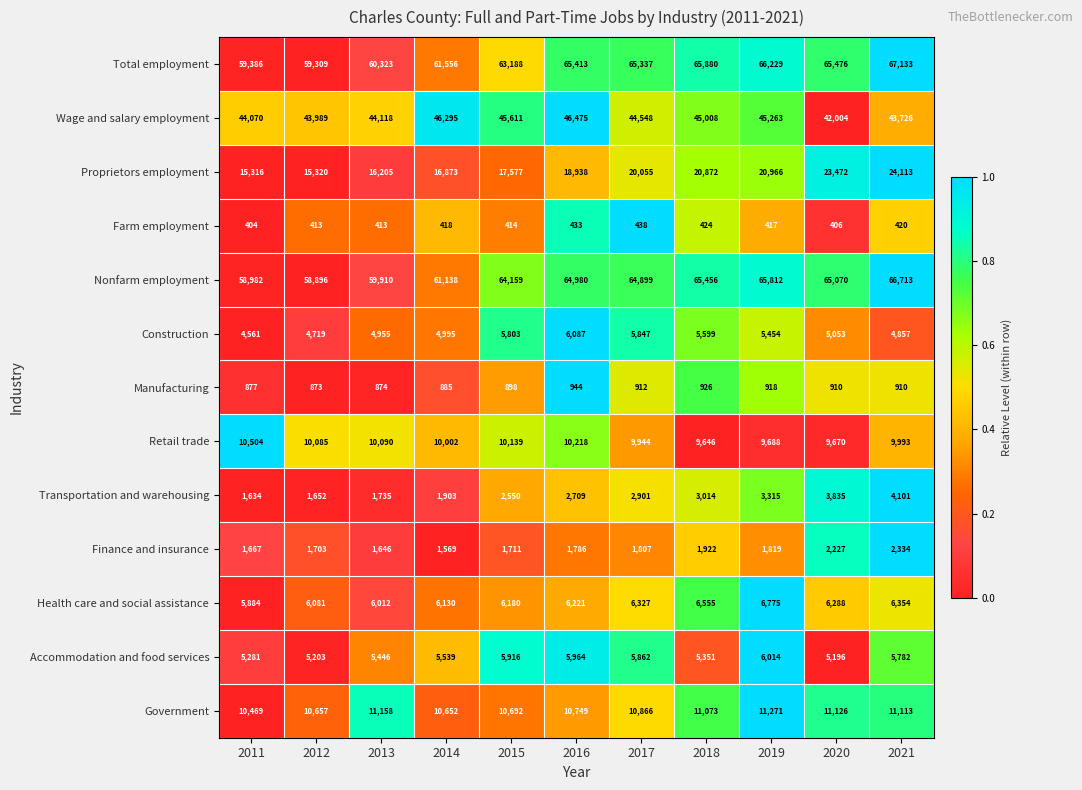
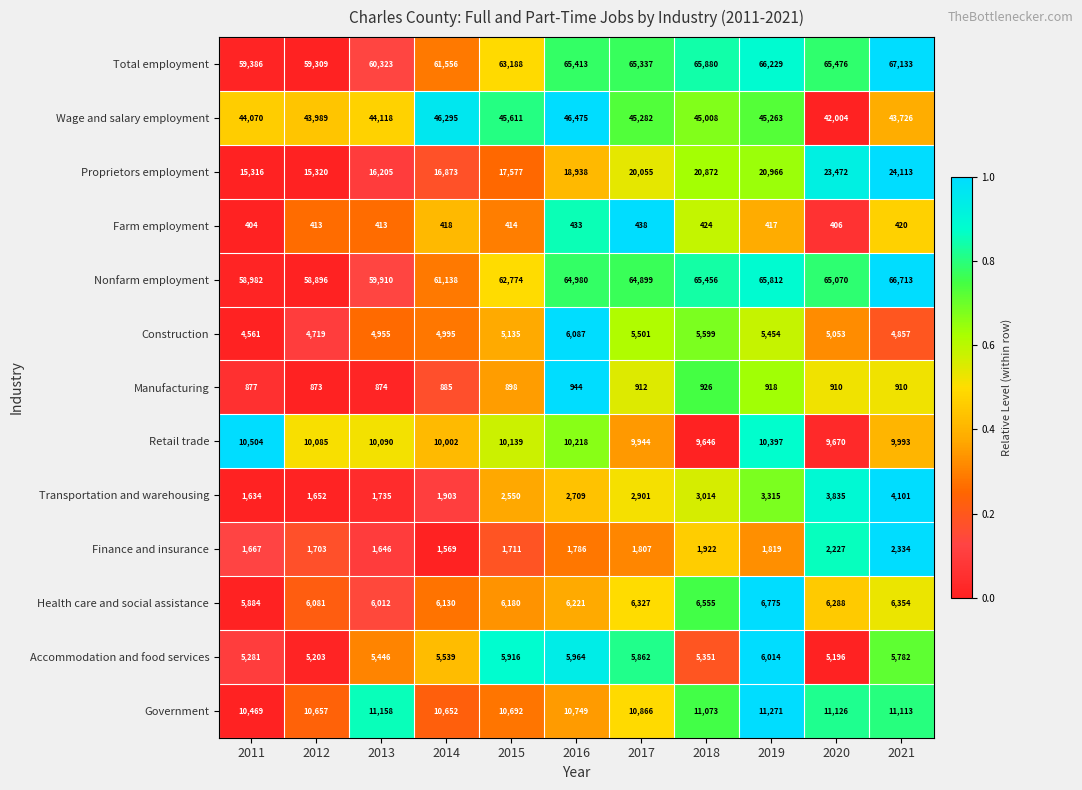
  {
    "Total employment": {
      "2011": "59,386",
      "2012": "59,309",
      "2013": "60,323",
      "2014": "61,556",
      "2015": "63,188",
      "2016": "65,413",
      "2017": "65,337",
      "2018": "65,880",
      "2019": "66,229",
      "2020": "65,476",
      "2021": "67,133"
    },
    "Wage and salary employment": {
      "2011": "44,070",
      "2012": "43,989",
      "2013": "44,118",
      "2014": "46,295",
      "2015": "45,611",
      "2016": "46,475",
-     "2017": "44,548",
+     "2017": "45,282",
      "2018": "45,008",
      "2019": "45,263",
      "2020": "42,004",
      "2021": "43,726"
    },
    "Proprietors employment": {
      "2011": "15,316",
      "2012": "15,320",
      "2013": "16,205",
      "2014": "16,873",
      "2015": "17,577",
      "2016": "18,938",
      "2017": "20,055",
      "2018": "20,872",
      "2019": "20,966",
      "2020": "23,472",
      "2021": "24,113"
    },
    "Farm employment": {
      "2011": "404",
      "2012": "413",
      "2013": "413",
      "2014": "418",
      "2015": "414",
      "2016": "433",
      "2017": "438",
      "2018": "424",
      "2019": "417",
      "2020": "406",
      "2021": "420"
    },
    "Nonfarm employment": {
      "2011": "58,982",
      "2012": "58,896",
      "2013": "59,910",
      "2014": "61,138",
-     "2015": "64,159",
+     "2015": "62,774",
      "2016": "64,980",
      "2017": "64,899",
      "2018": "65,456",
      "2019": "65,812",
      "2020": "65,070",
      "2021": "66,713"
    },
    "Construction": {
      "2011": "4,561",
      "2012": "4,719",
      "2013": "4,955",
      "2014": "4,995",
-     "2015": "5,803",
+     "2015": "5,135",
      "2016": "6,087",
-     "2017": "5,847",
+     "2017": "5,501",
      "2018": "5,599",
      "2019": "5,454",
      "2020": "5,053",
      "2021": "4,857"
    },
    "Manufacturing": {
      "2011": "877",
      "2012": "873",
      "2013": "874",
      "2014": "885",
      "2015": "898",
      "2016": "944",
      "2017": "912",
      "2018": "926",
      "2019": "918",
      "2020": "910",
      "2021": "910"
    },
    "Retail trade": {
      "2011": "10,504",
      "2012": "10,085",
      "2013": "10,090",
      "2014": "10,002",
      "2015": "10,139",
      "2016": "10,218",
      "2017": "9,944",
      "2018": "9,646",
-     "2019": "9,688",
+     "2019": "10,397",
      "2020": "9,670",
      "2021": "9,993"
    },
    "Transportation and warehousing": {
      "2011": "1,634",
      "2012": "1,652",
      "2013": "1,735",
      "2014": "1,903",
      "2015": "2,550",
      "2016": "2,709",
      "2017": "2,901",
      "2018": "3,014",
      "2019": "3,315",
      "2020": "3,835",
      "2021": "4,101"
    },
    "Finance and insurance": {
      "2011": "1,667",
      "2012": "1,703",
      "2013": "1,646",
      "2014": "1,569",
      "2015": "1,711",
      "2016": "1,786",
      "2017": "1,807",
      "2018": "1,922",
      "2019": "1,819",
      "2020": "2,227",
      "2021": "2,334"
    },
    "Health care and social assistance": {
      "2011": "5,884",
      "2012": "6,081",
      "2013": "6,012",
      "2014": "6,130",
      "2015": "6,180",
      "2016": "6,221",
      "2017": "6,327",
      "2018": "6,555",
      "2019": "6,775",
      "2020": "6,288",
      "2021": "6,354"
    },
    "Accommodation and food services": {
      "2011": "5,281",
      "2012": "5,203",
      "2013": "5,446",
      "2014": "5,539",
      "2015": "5,916",
      "2016": "5,964",
      "2017": "5,862",
      "2018": "5,351",
      "2019": "6,014",
      "2020": "5,196",
      "2021": "5,782"
    },
    "Government": {
      "2011": "10,469",
      "2012": "10,657",
      "2013": "11,158",
      "2014": "10,652",
      "2015": "10,692",
      "2016": "10,749",
      "2017": "10,866",
      "2018": "11,073",
      "2019": "11,271",
      "2020": "11,126",
      "2021": "11,113"
    }
  }
